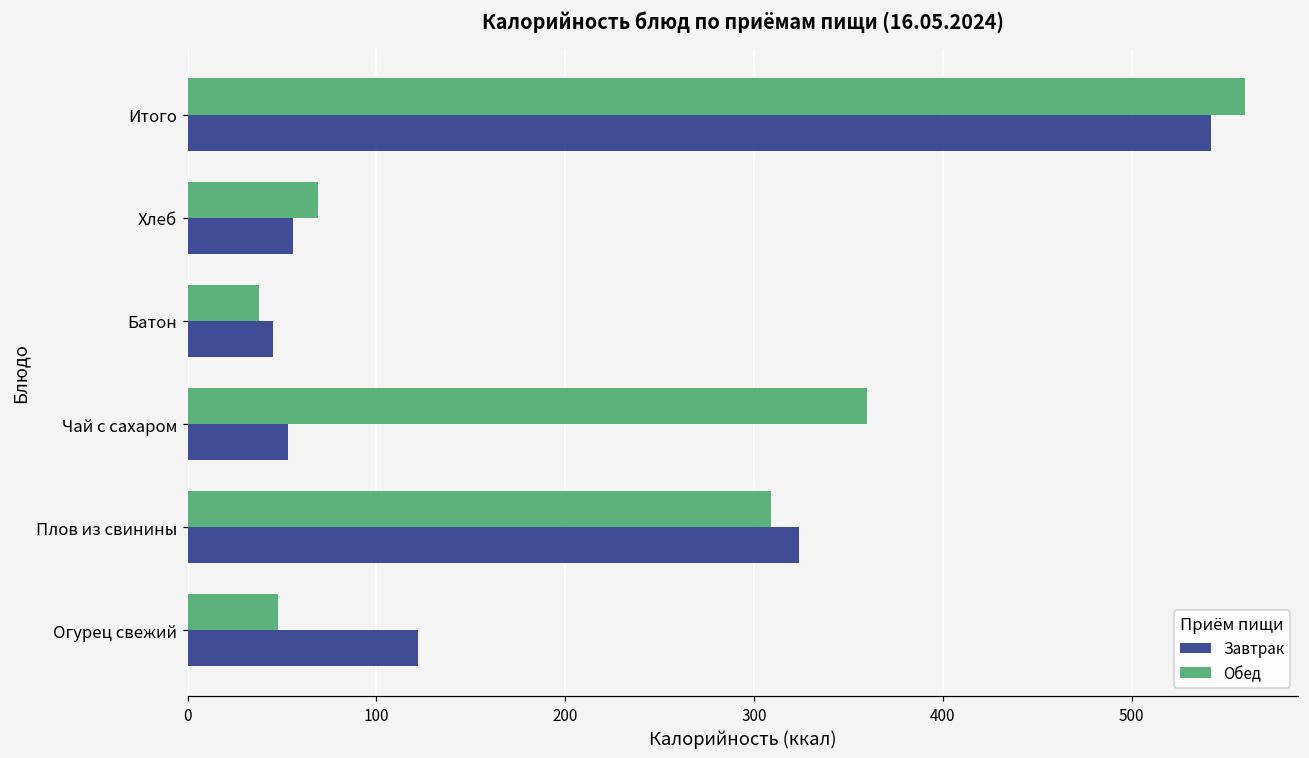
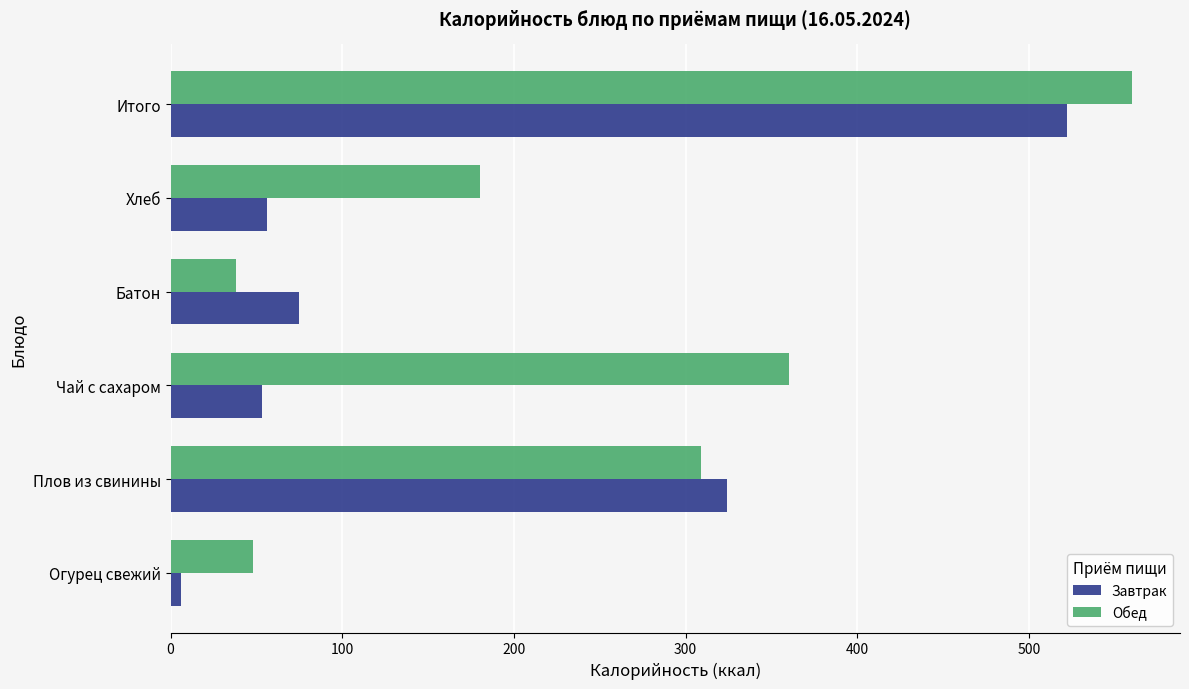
  {
    "Завтрак": {
-     "Итого": 542,
+     "Итого": 522,
      "Хлеб": 56,
-     "Батон": 45,
+     "Батон": 75,
      "Чай с сахаром": 53,
      "Плов из свинины": 324,
-     "Огурец свежий": 122
+     "Огурец свежий": 6
    },
    "Обед": {
      "Итого": 560,
-     "Хлеб": 69,
+     "Хлеб": 180,
      "Батон": 38,
      "Чай с сахаром": 360,
      "Плов из свинины": 309,
      "Огурец свежий": 48
    }
  }
